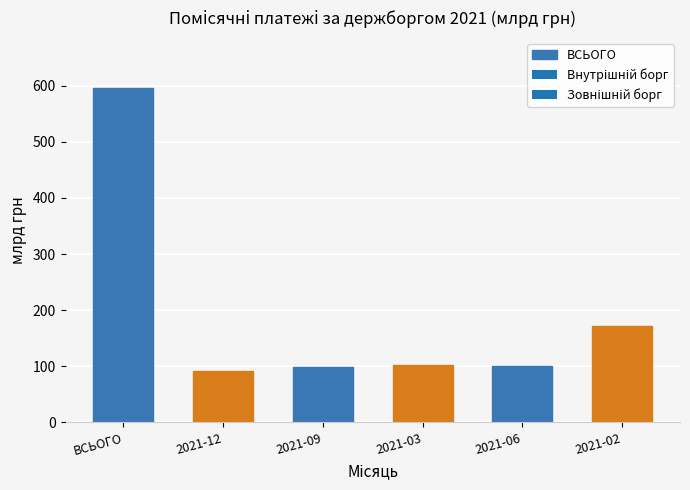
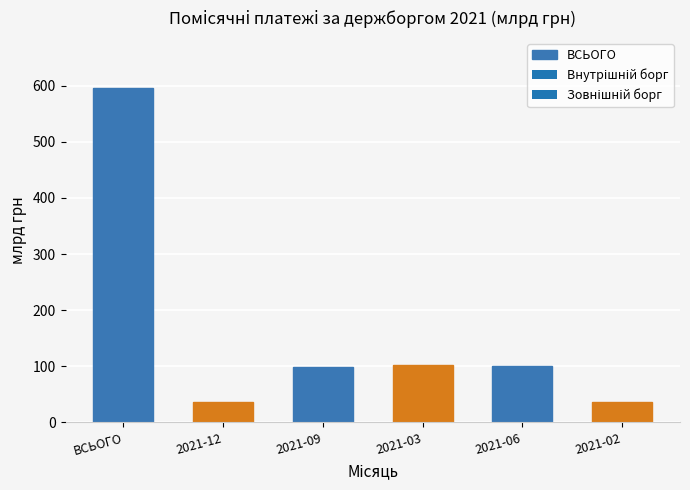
  {
    "ВСЬОГО": 600,
-   "2021-12": 90,
+   "2021-12": 40,
    "2021-09": 100,
    "2021-03": 100,
    "2021-06": 100,
-   "2021-02": 170
+   "2021-02": 40
  }
